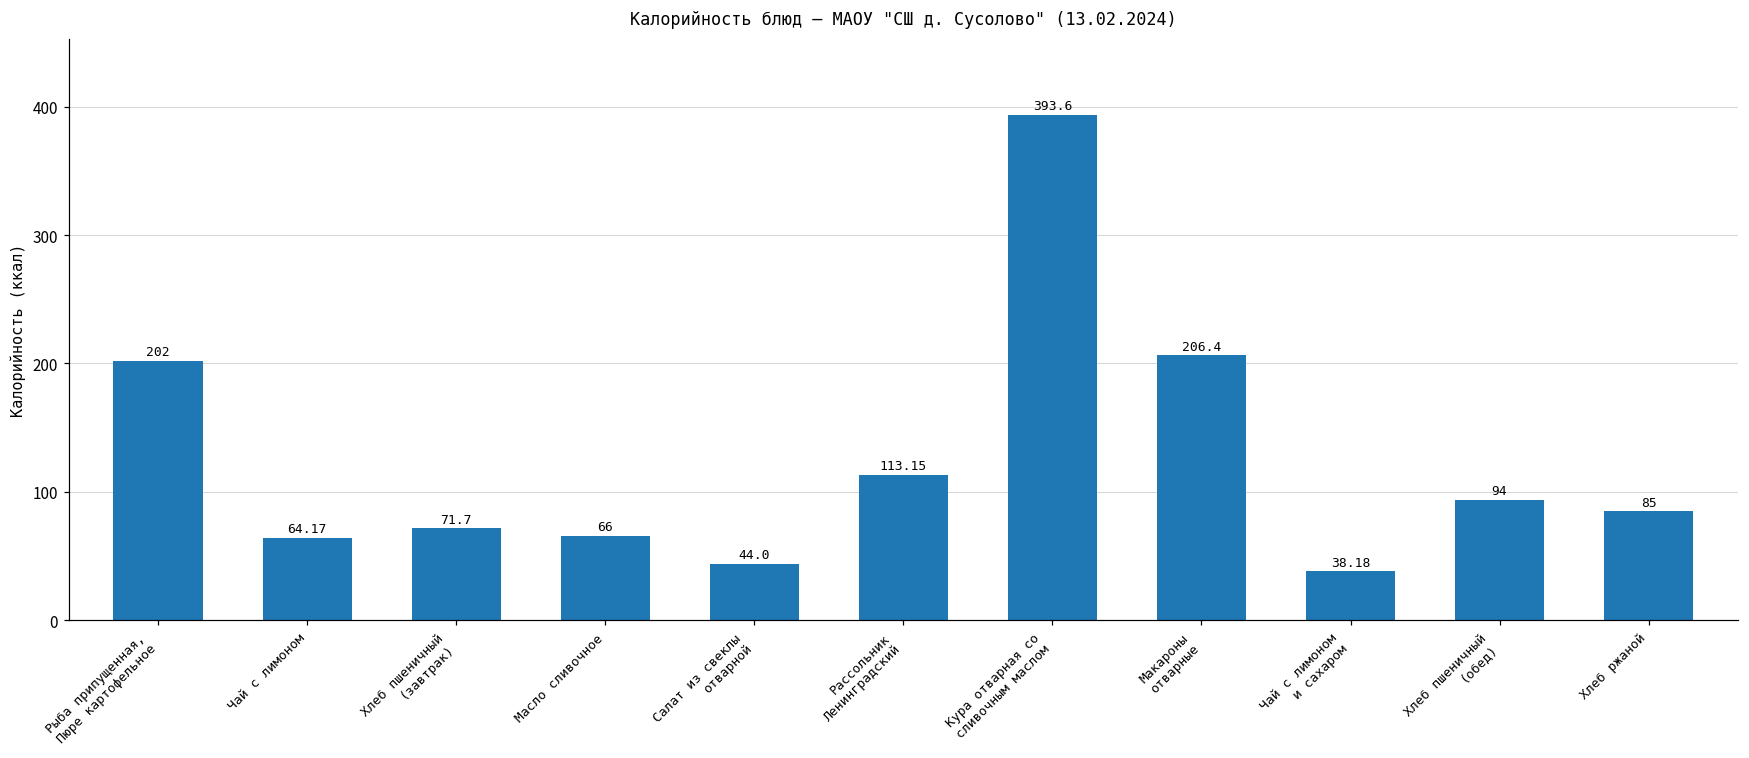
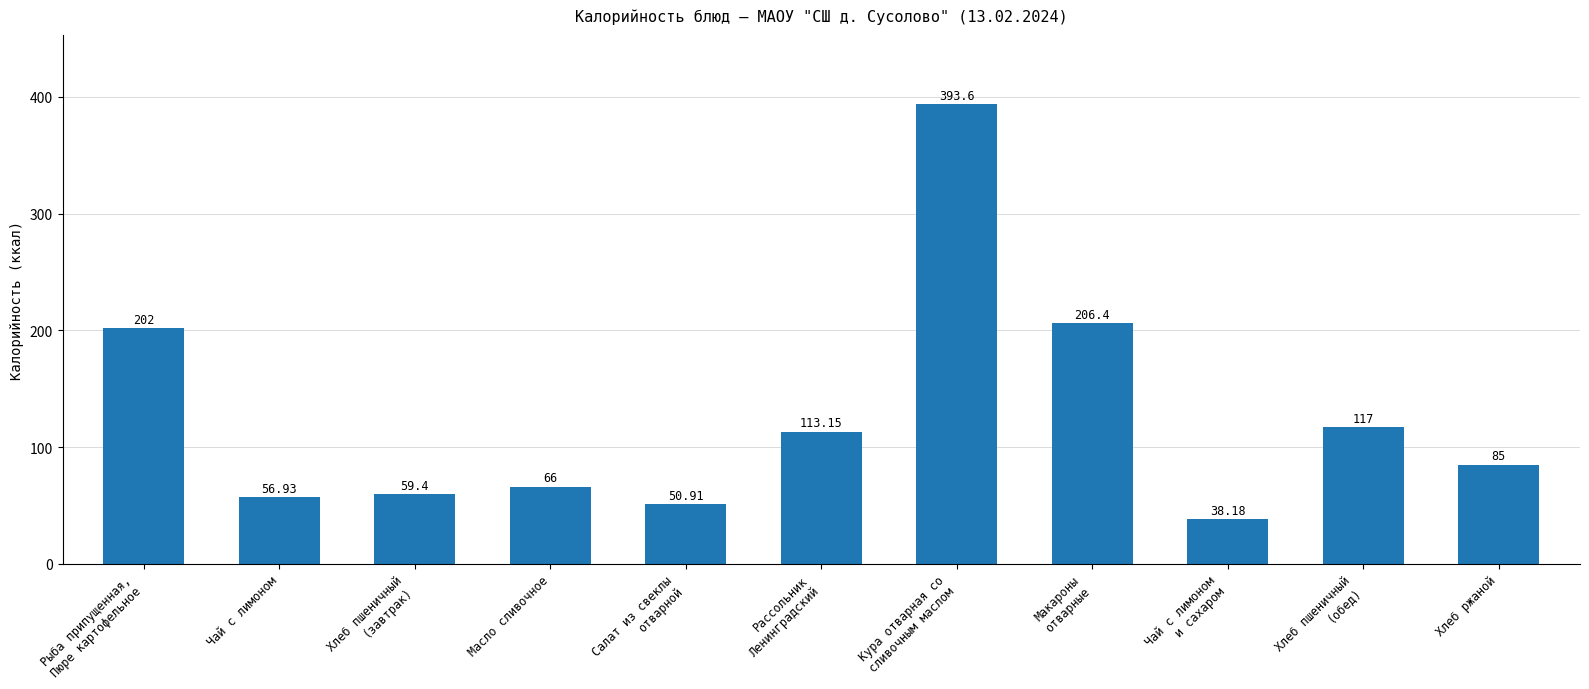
  {
    "Рыба припущенная, Пюре картофельное": 202,
-   "Чай с лимоном": 64.17,
-   "Хлеб пшеничный (завтрак)": 71.7,
+   "Чай с лимоном": 56.93,
+   "Хлеб пшеничный (завтрак)": 59.4,
    "Масло сливочное": 66,
-   "Салат из свеклы отварной": 44.0,
+   "Салат из свеклы отварной": 50.91,
    "Рассольник Ленинградский": 113.15,
    "Кура отварная со сливочным маслом": 393.6,
    "Макароны отварные": 206.4,
    "Чай с лимоном и сахаром": 38.18,
-   "Хлеб пшеничный (обед)": 94,
+   "Хлеб пшеничный (обед)": 117,
    "Хлеб ржаной": 85
  }
